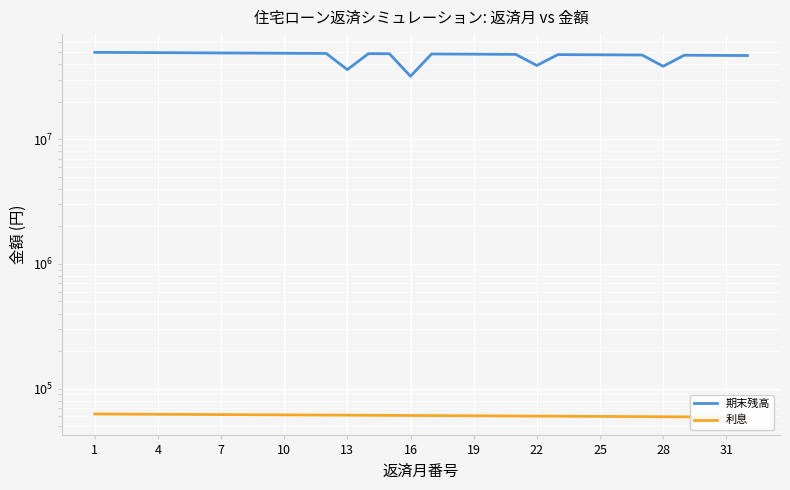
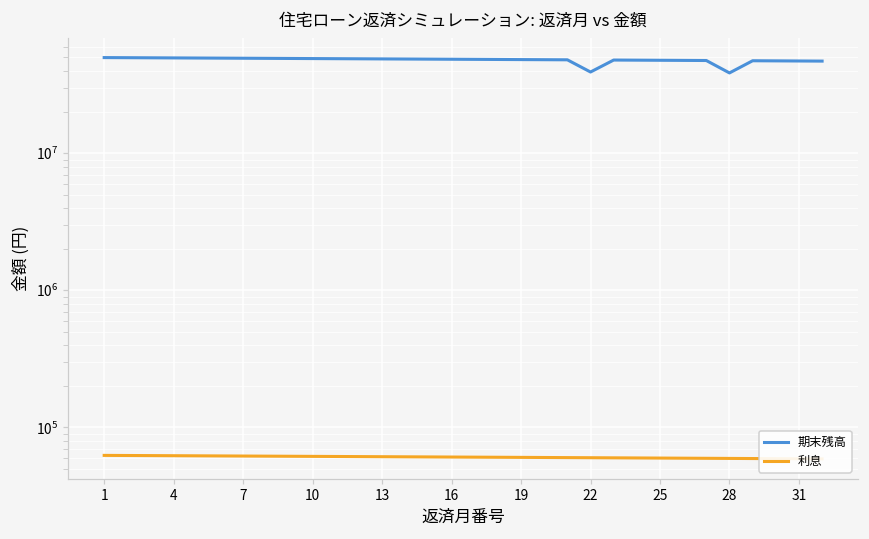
  {
    "期末残高": {
      "1": 50000000,
      "4": 50000000,
      "7": 49000000,
      "10": 49000000,
-     "13": 36000000,
-     "16": 32000000,
+     "13": 49000000,
+     "16": 49000000,
      "19": 48000000,
      "22": 39000000,
      "25": 48000000,
      "28": 39000000,
      "31": 47000000
    },
    "利息": {
      "1": 60000,
      "4": 60000,
      "7": 60000,
      "10": 60000,
      "13": 60000,
      "16": 60000,
      "19": 60000,
      "22": 60000,
      "25": 60000,
      "28": 60000
    }
  }
